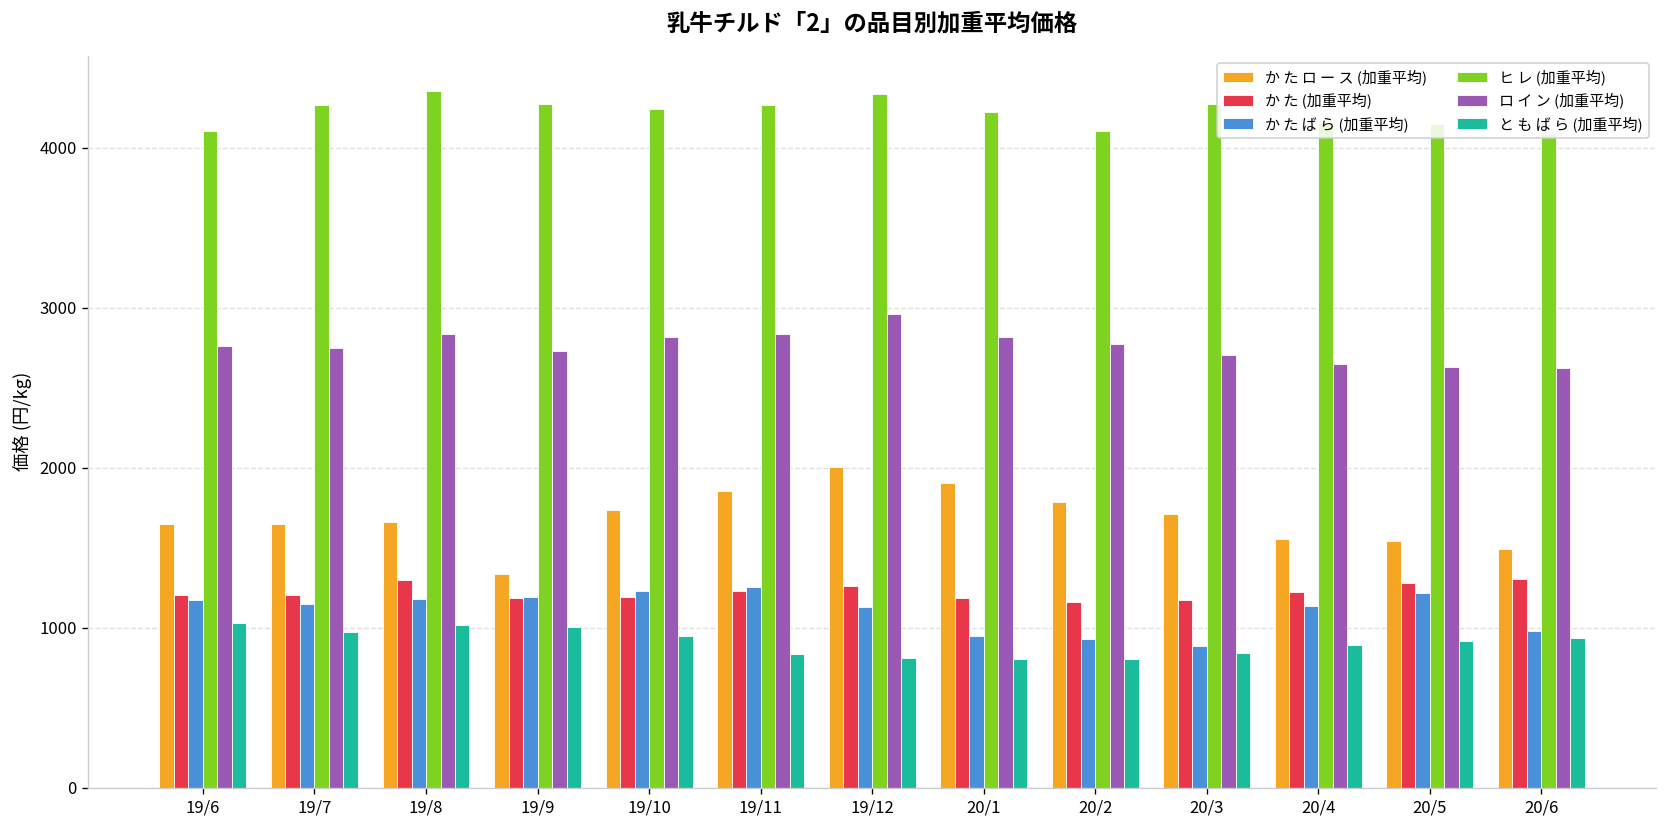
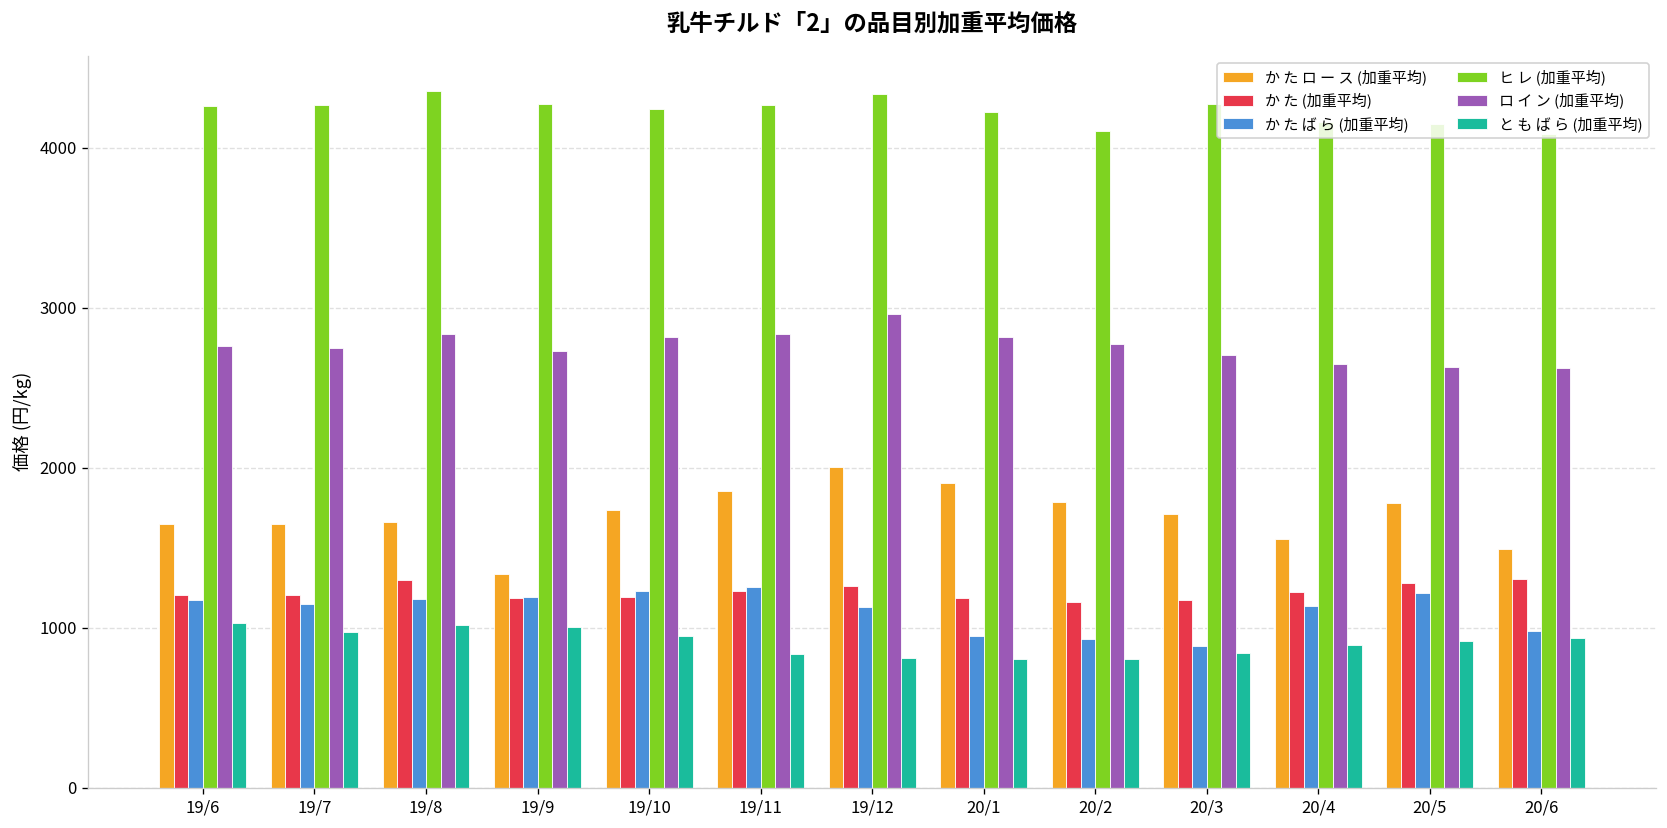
  {
    "か た ロ ー ス (加重平均)": {
      "19/6": 1650,
      "19/7": 1650,
      "19/8": 1660,
      "19/9": 1340,
      "19/10": 1730,
      "19/11": 1850,
      "19/12": 2010,
      "20/1": 1900,
      "20/2": 1790,
      "20/3": 1710,
      "20/4": 1560,
-     "20/5": 1540,
+     "20/5": 1780,
      "20/6": 1490
    },
    "か た (加重平均)": {
      "19/6": 1200,
      "19/7": 1200,
      "19/8": 1300,
      "19/9": 1190,
      "19/10": 1190,
      "19/11": 1230,
      "19/12": 1260,
      "20/1": 1180,
      "20/2": 1160,
      "20/3": 1170,
      "20/4": 1220,
      "20/5": 1280,
      "20/6": 1300
    },
    "か た ば ら (加重平均)": {
      "19/6": 1170,
      "19/7": 1150,
      "19/8": 1180,
      "19/9": 1190,
      "19/10": 1230,
      "19/11": 1250,
      "19/12": 1130,
      "20/1": 950,
      "20/2": 930,
      "20/3": 890,
      "20/4": 1140,
      "20/5": 1210,
      "20/6": 980
    },
    "ヒ レ (加重平均)": {
-     "19/6": 4110,
+     "19/6": 4260,
      "19/7": 4270,
      "19/8": 4360,
      "19/9": 4270,
      "19/10": 4240,
      "19/11": 4270,
      "19/12": 4340,
      "20/1": 4220,
      "20/2": 4100,
      "20/3": 4270
    },
    "ロ イ ン (加重平均)": {
      "19/6": 2760,
      "19/7": 2750,
      "19/8": 2840,
      "19/9": 2730,
      "19/10": 2820,
      "19/11": 2840,
      "19/12": 2960,
      "20/1": 2820,
      "20/2": 2770,
      "20/3": 2700,
      "20/4": 2650,
      "20/5": 2630,
      "20/6": 2620
    },
    "と も ば ら (加重平均)": {
      "19/6": 1030,
      "19/7": 970,
      "19/8": 1020,
      "19/9": 1010,
      "19/10": 950,
      "19/11": 830,
      "19/12": 810,
      "20/1": 810,
      "20/2": 810,
      "20/3": 840,
      "20/4": 890,
      "20/5": 920,
      "20/6": 940
    }
  }
